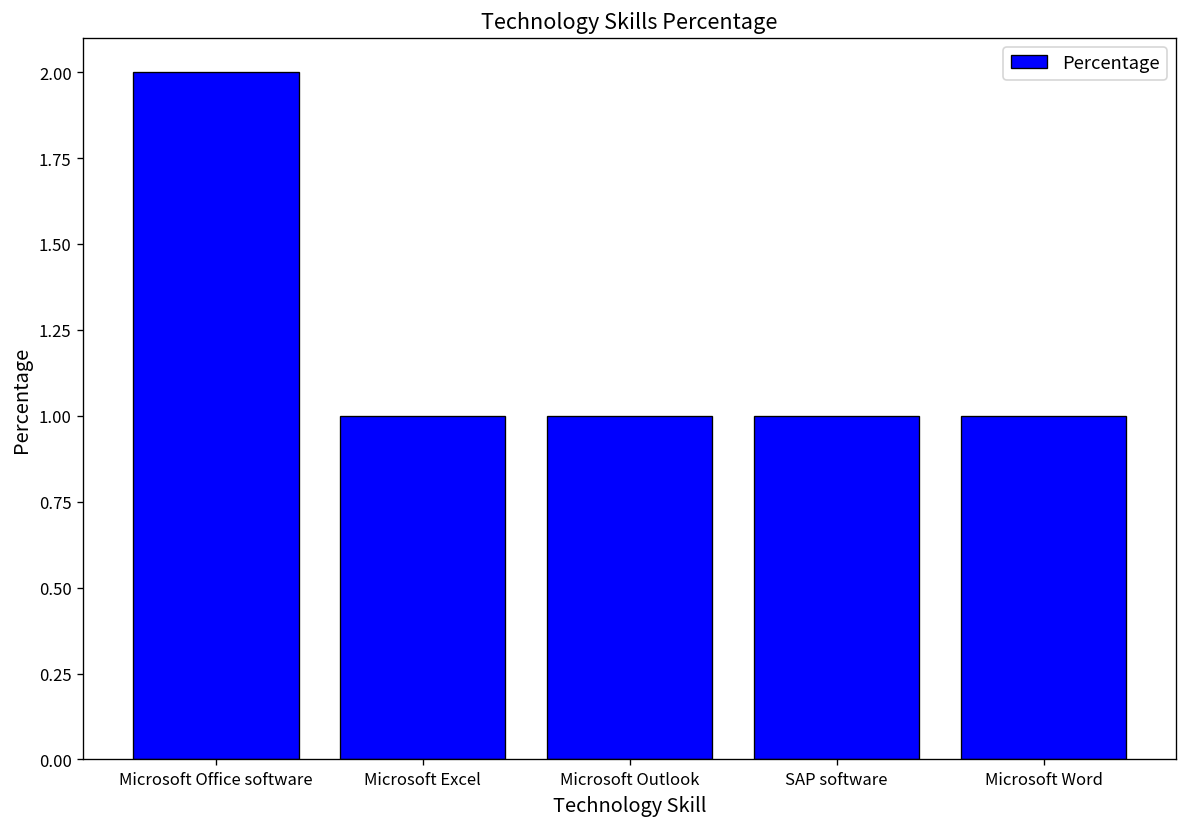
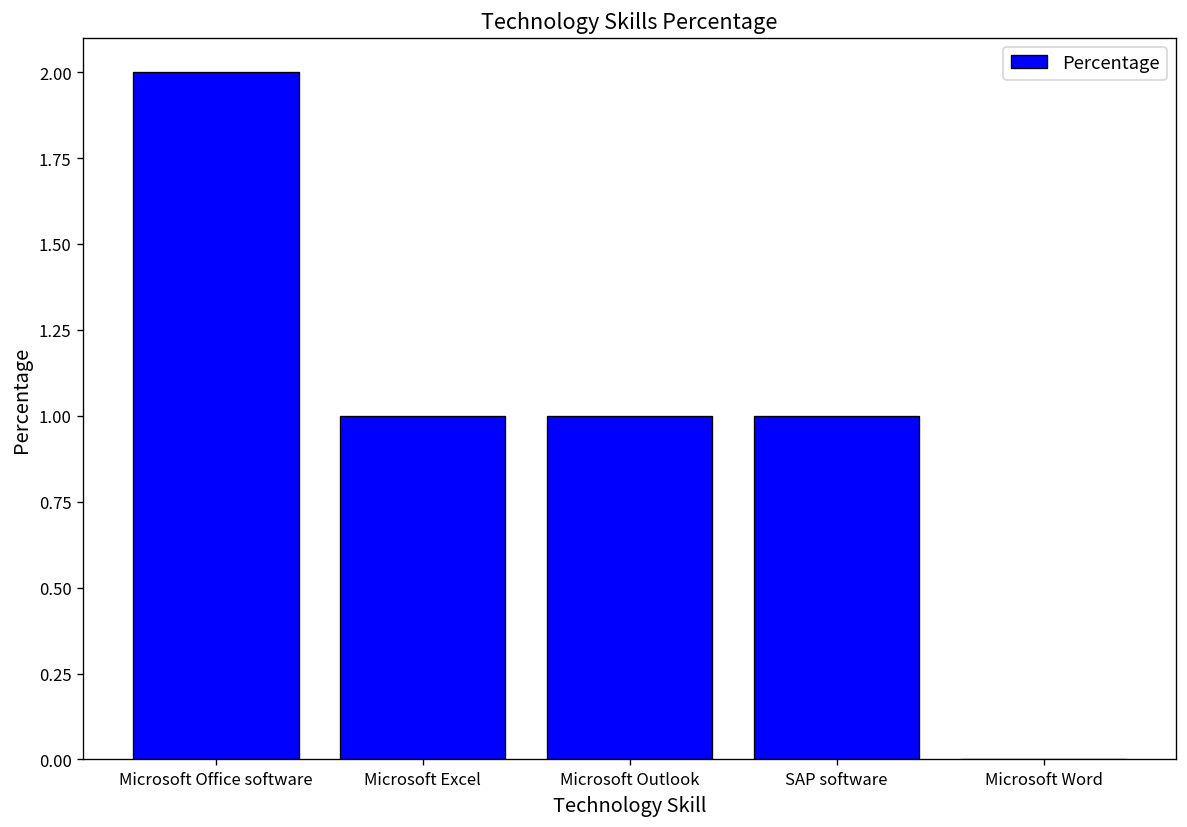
  {
    "Microsoft Office software": 2,
    "Microsoft Excel": 1,
    "Microsoft Outlook": 1,
    "SAP software": 1,
-   "Microsoft Word": 1
+   "Microsoft Word": 0
  }
